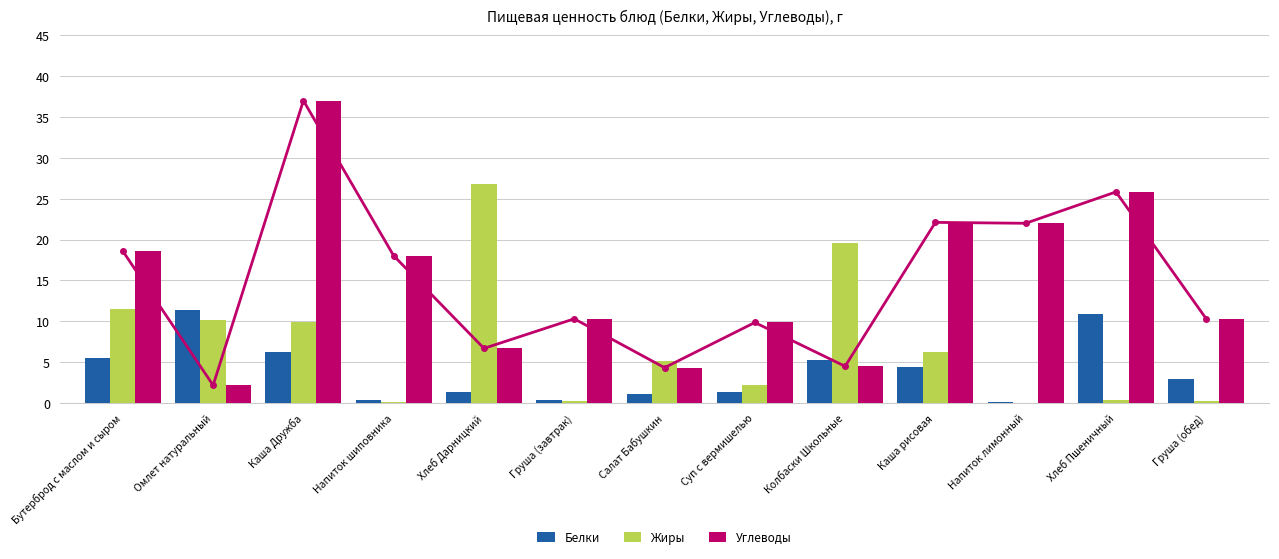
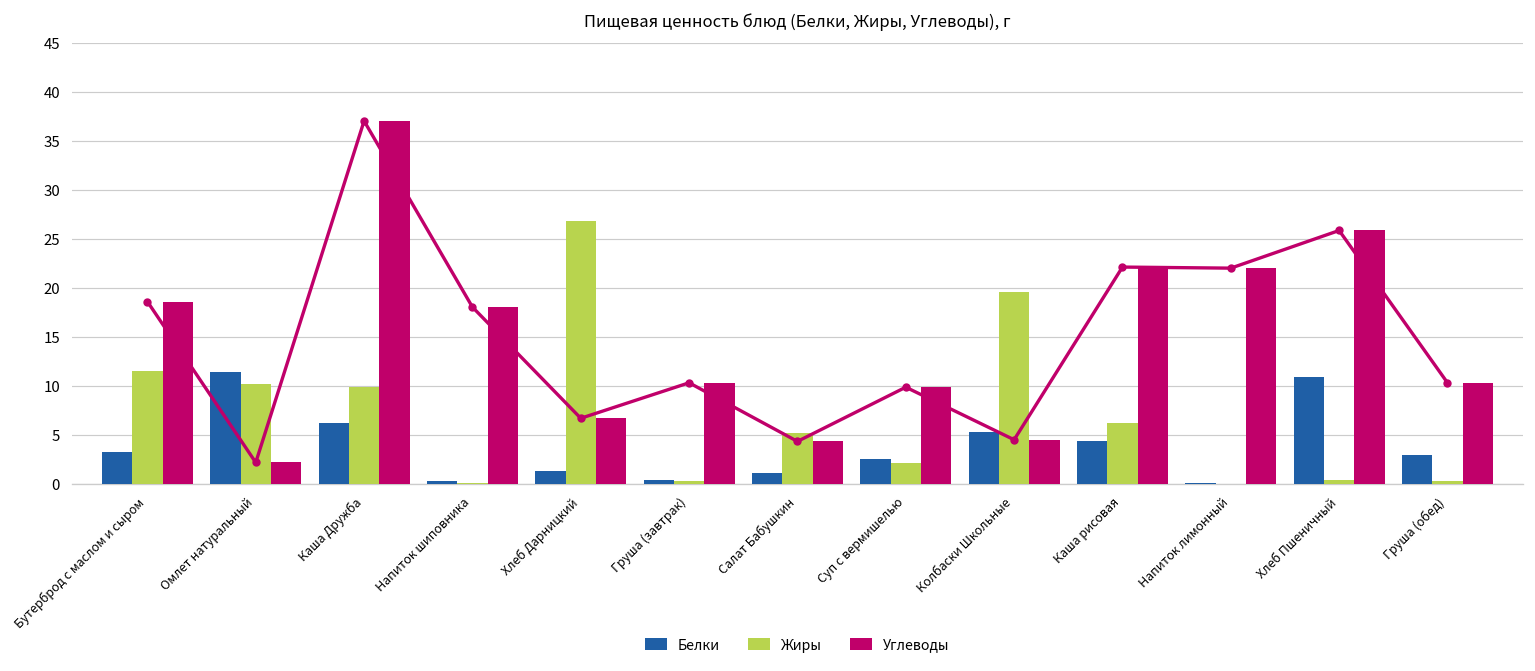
  {
    "Белки": {
-     "Бутерброд с маслом и сыром": 6,
+     "Бутерброд с маслом и сыром": 3,
      "Омлет натуральный": 11,
      "Каша Дружба": 6,
      "Напиток шиповника": 0,
      "Хлеб Дарницкий": 1,
      "Груша (завтрак)": 0,
      "Салат Бабушкин": 1,
-     "Суп с вермишелью": 1,
+     "Суп с вермишелью": 3,
      "Колбаски Школьные": 5,
      "Каша рисовая": 4,
      "Хлеб Пшеничный": 11,
      "Груша (обед)": 3
    },
    "Жиры": {
      "Бутерброд с маслом и сыром": 11,
      "Омлет натуральный": 10,
      "Каша Дружба": 10,
      "Хлеб Дарницкий": 27,
      "Салат Бабушкин": 5,
      "Суп с вермишелью": 2,
      "Колбаски Школьные": 20,
      "Каша рисовая": 6,
      "Хлеб Пшеничный": 0
    }
  }
